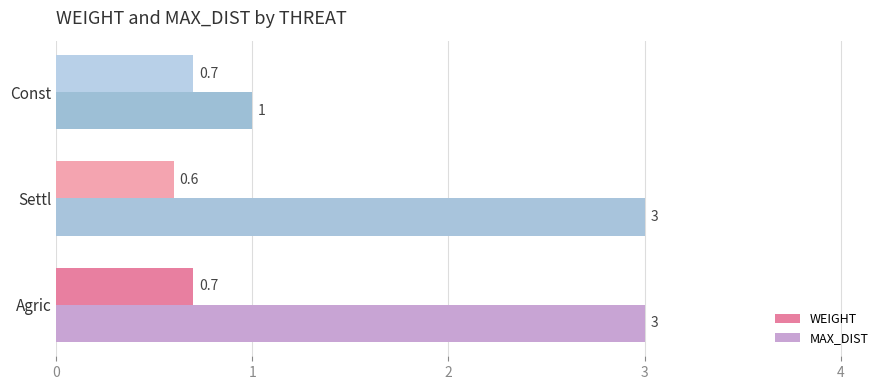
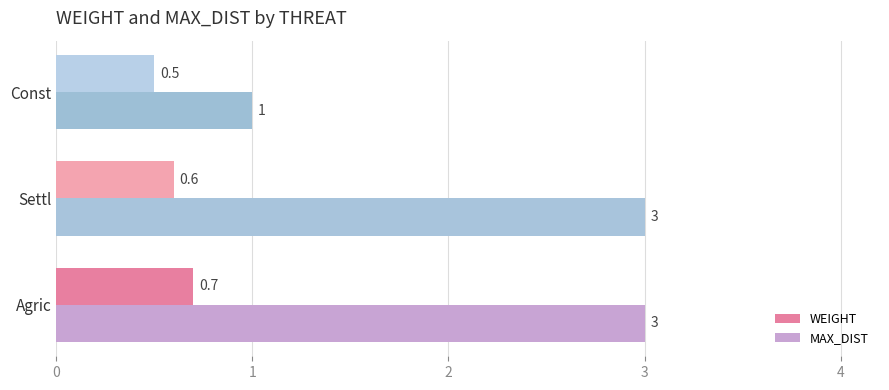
  {
    "WEIGHT": {
-     "Const": 0.7,
+     "Const": 0.5,
      "Settl": 0.6,
      "Agric": 0.7
    },
    "MAX_DIST": {
      "Const": 1,
      "Settl": 3,
      "Agric": 3
    }
  }
